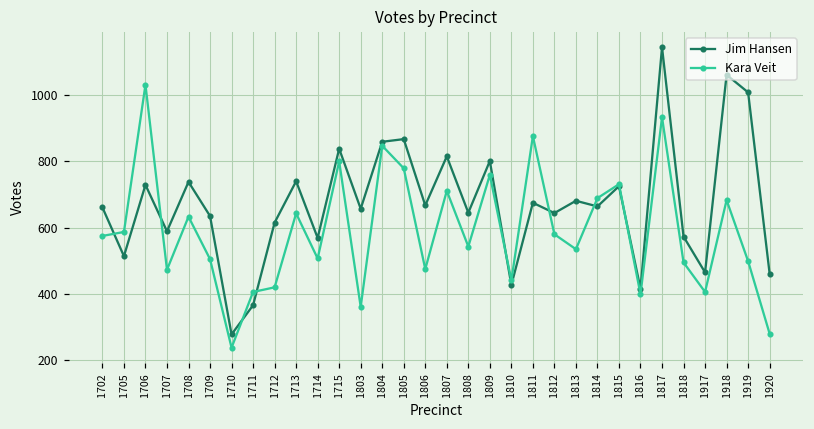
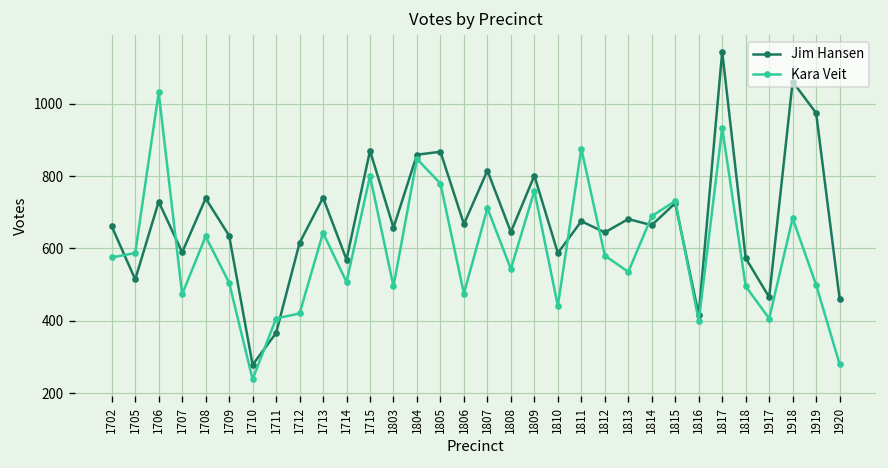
  {
    "Jim Hansen": {
      "1702": 660,
      "1705": 510,
      "1706": 730,
      "1707": 590,
      "1708": 740,
      "1709": 640,
      "1710": 280,
      "1711": 370,
      "1712": 620,
      "1713": 740,
      "1714": 570,
-     "1715": 840,
+     "1715": 870,
      "1803": 660,
      "1804": 860,
      "1805": 870,
      "1806": 670,
      "1807": 820,
      "1808": 650,
      "1809": 800,
-     "1810": 430,
+     "1810": 590,
      "1811": 680,
      "1812": 640,
      "1813": 680,
      "1814": 660,
      "1816": 420,
      "1817": 1140,
      "1818": 570,
      "1917": 470,
-     "1919": 1010,
+     "1919": 970,
      "1920": 460
    },
    "Kara Veit": {
      "1702": 580,
      "1705": 590,
      "1706": 1030,
      "1707": 470,
      "1708": 630,
      "1709": 510,
      "1710": 240,
      "1711": 410,
      "1712": 420,
      "1713": 640,
      "1714": 510,
      "1715": 800,
-     "1803": 360,
+     "1803": 500,
      "1804": 850,
      "1805": 780,
      "1806": 480,
      "1807": 710,
      "1808": 540,
      "1809": 760,
      "1810": 440,
      "1811": 880,
      "1812": 580,
      "1813": 540,
      "1814": 690,
      "1816": 400,
      "1817": 930,
      "1818": 500,
      "1917": 410,
      "1918": 680,
      "1919": 500,
      "1920": 280
    }
  }
